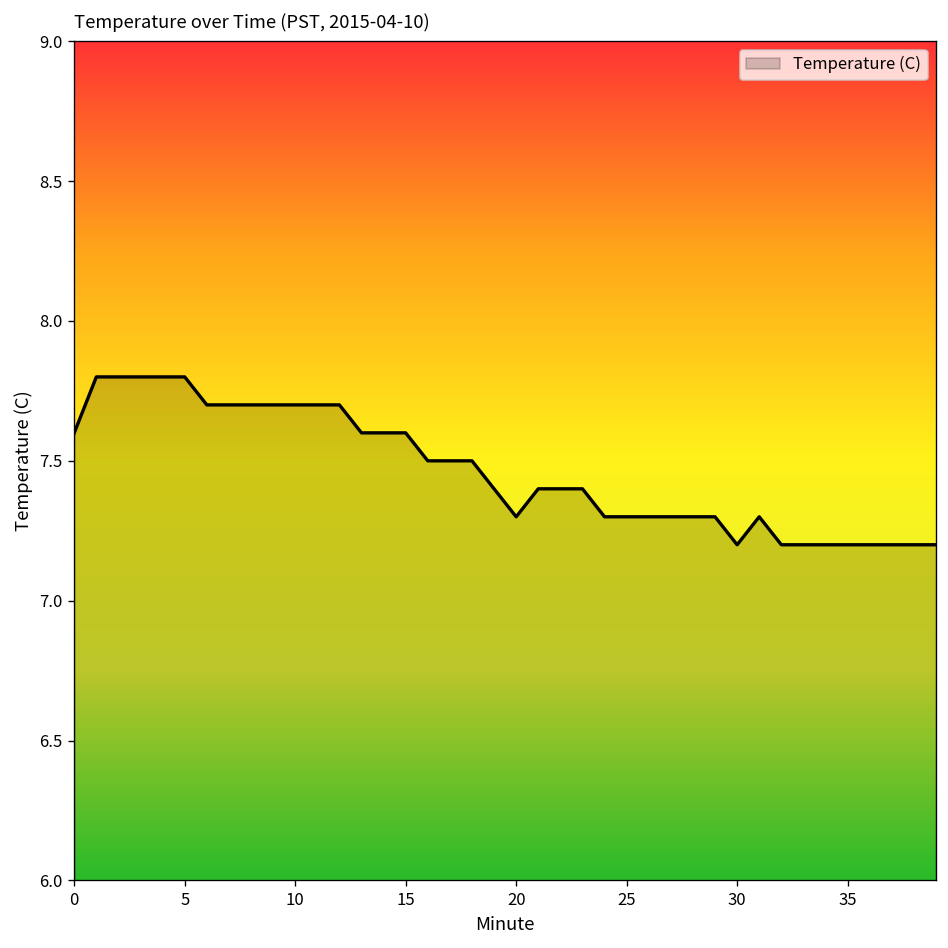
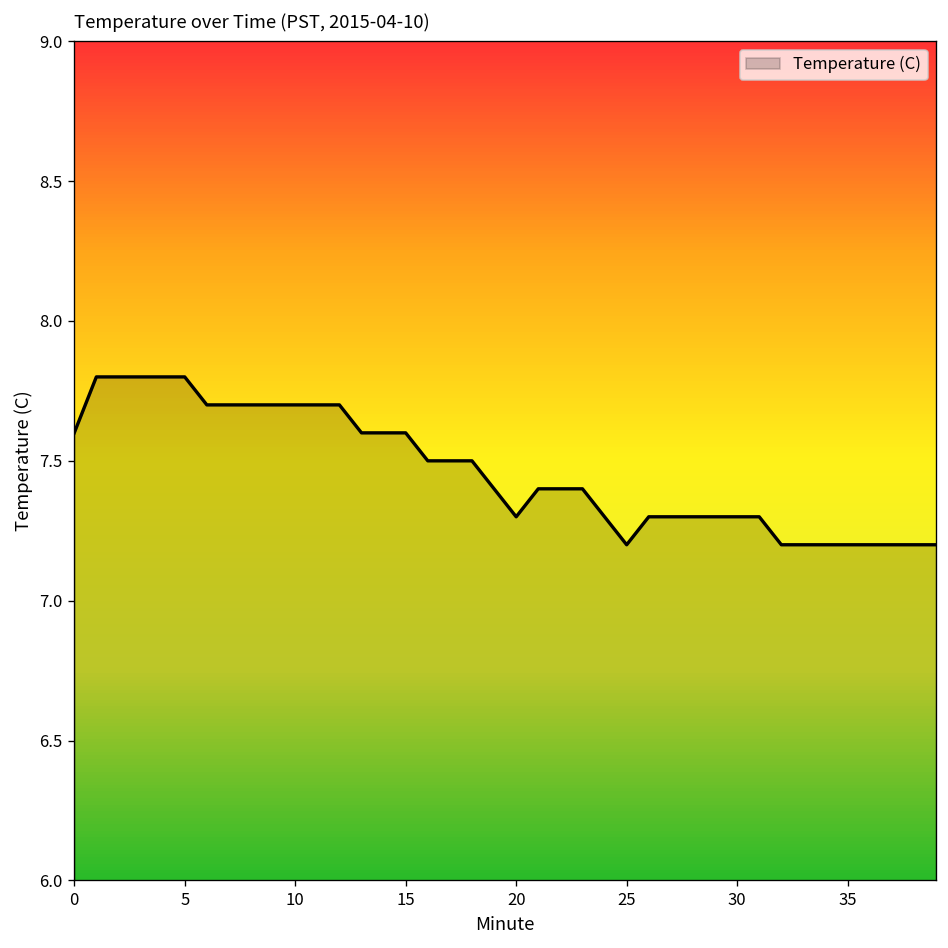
  {
    "0": 7.6,
    "5": 7.8,
    "10": 7.7,
    "15": 7.6,
    "20": 7.3,
-   "25": 7.3,
-   "30": 7.2,
+   "25": 7.2,
+   "30": 7.3,
    "35": 7.2
  }
